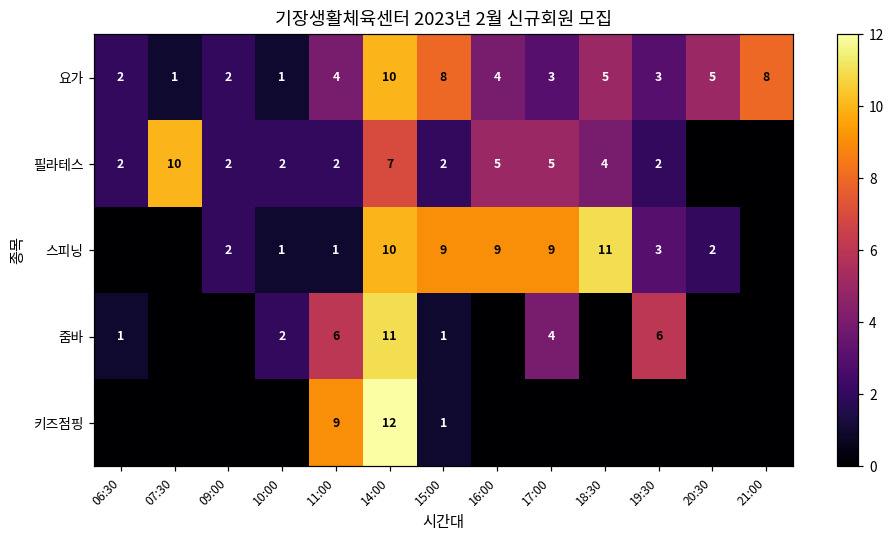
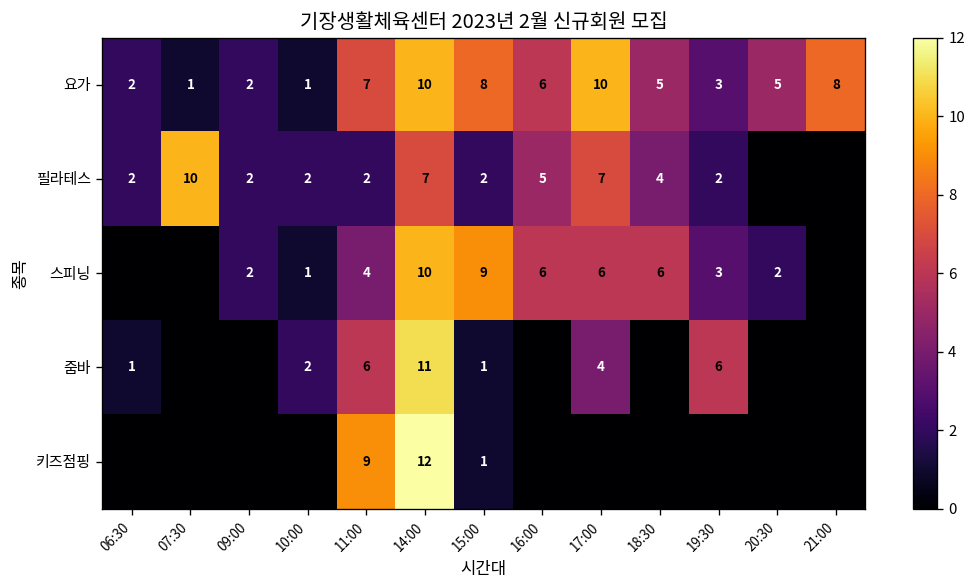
  {
    "요가": {
      "06:30": 2,
      "07:30": 1,
      "09:00": 2,
      "10:00": 1,
-     "11:00": 4,
+     "11:00": 7,
      "14:00": 10,
      "15:00": 8,
-     "16:00": 4,
-     "17:00": 3,
+     "16:00": 6,
+     "17:00": 10,
      "18:30": 5,
      "19:30": 3,
      "20:30": 5,
      "21:00": 8
    },
    "필라테스": {
      "06:30": 2,
      "07:30": 10,
      "09:00": 2,
      "10:00": 2,
      "11:00": 2,
      "14:00": 7,
      "15:00": 2,
      "16:00": 5,
-     "17:00": 5,
+     "17:00": 7,
      "18:30": 4,
      "19:30": 2
    },
    "스피닝": {
      "09:00": 2,
      "10:00": 1,
-     "11:00": 1,
+     "11:00": 4,
      "14:00": 10,
      "15:00": 9,
-     "16:00": 9,
-     "17:00": 9,
-     "18:30": 11,
+     "16:00": 6,
+     "17:00": 6,
+     "18:30": 6,
      "19:30": 3,
      "20:30": 2
    },
    "줌바": {
      "06:30": 1,
      "10:00": 2,
      "11:00": 6,
      "14:00": 11,
      "15:00": 1,
      "17:00": 4,
      "19:30": 6
    },
    "키즈점핑": {
      "11:00": 9,
      "14:00": 12,
      "15:00": 1
    }
  }
